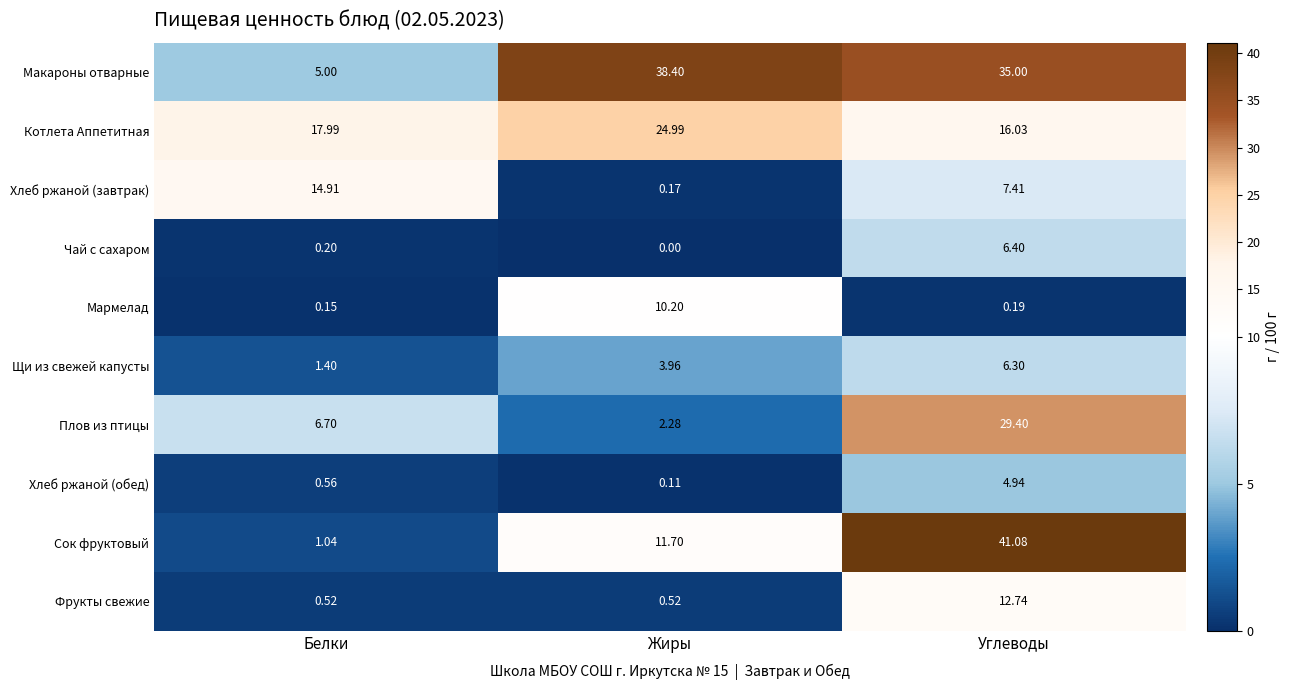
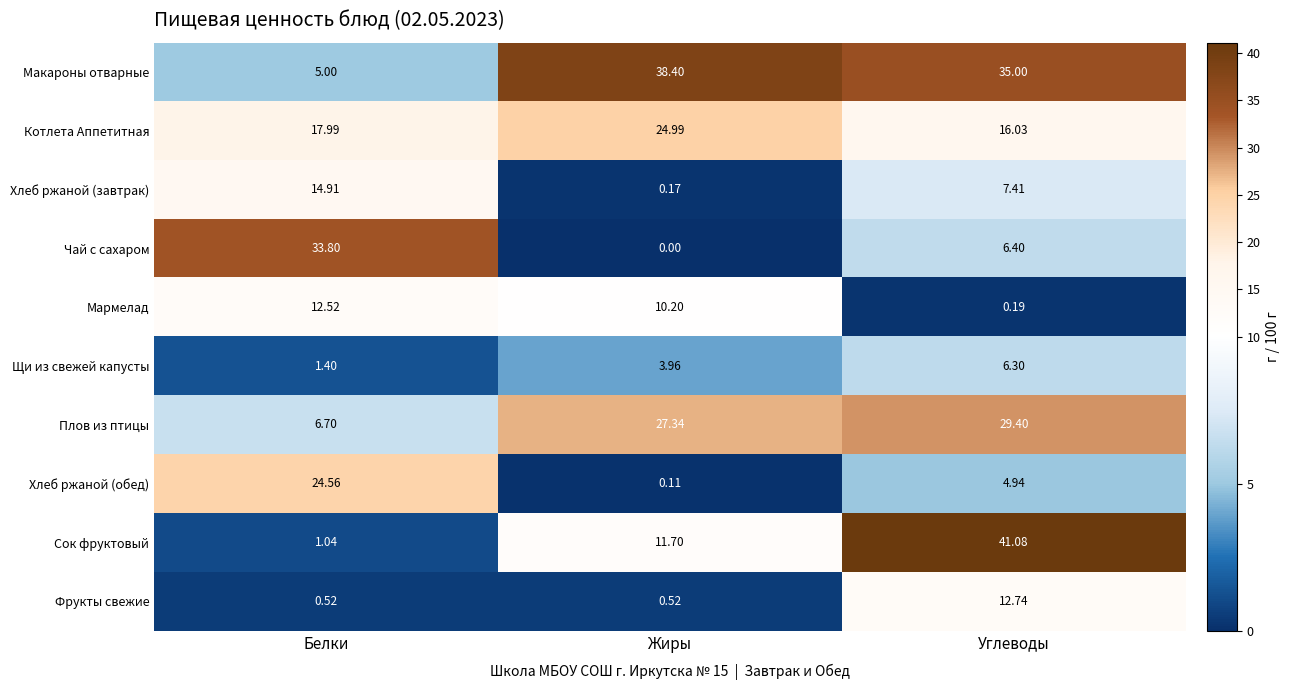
  {
    "Макароны отварные": {
      "Белки": 5.00,
      "Жиры": 38.40,
      "Углеводы": 35.00
    },
    "Котлета Аппетитная": {
      "Белки": 17.99,
      "Жиры": 24.99,
      "Углеводы": 16.03
    },
    "Хлеб ржаной (завтрак)": {
      "Белки": 14.91,
      "Жиры": 0.17,
      "Углеводы": 7.41
    },
    "Чай с сахаром": {
-     "Белки": 0.20,
+     "Белки": 33.80,
      "Жиры": 0.00,
      "Углеводы": 6.40
    },
    "Мармелад": {
-     "Белки": 0.15,
+     "Белки": 12.52,
      "Жиры": 10.20,
      "Углеводы": 0.19
    },
    "Щи из свежей капусты": {
      "Белки": 1.40,
      "Жиры": 3.96,
      "Углеводы": 6.30
    },
    "Плов из птицы": {
      "Белки": 6.70,
-     "Жиры": 2.28,
+     "Жиры": 27.34,
      "Углеводы": 29.40
    },
    "Хлеб ржаной (обед)": {
-     "Белки": 0.56,
+     "Белки": 24.56,
      "Жиры": 0.11,
      "Углеводы": 4.94
    },
    "Сок фруктовый": {
      "Белки": 1.04,
      "Жиры": 11.70,
      "Углеводы": 41.08
    },
    "Фрукты свежие": {
      "Белки": 0.52,
      "Жиры": 0.52,
      "Углеводы": 12.74
    }
  }
